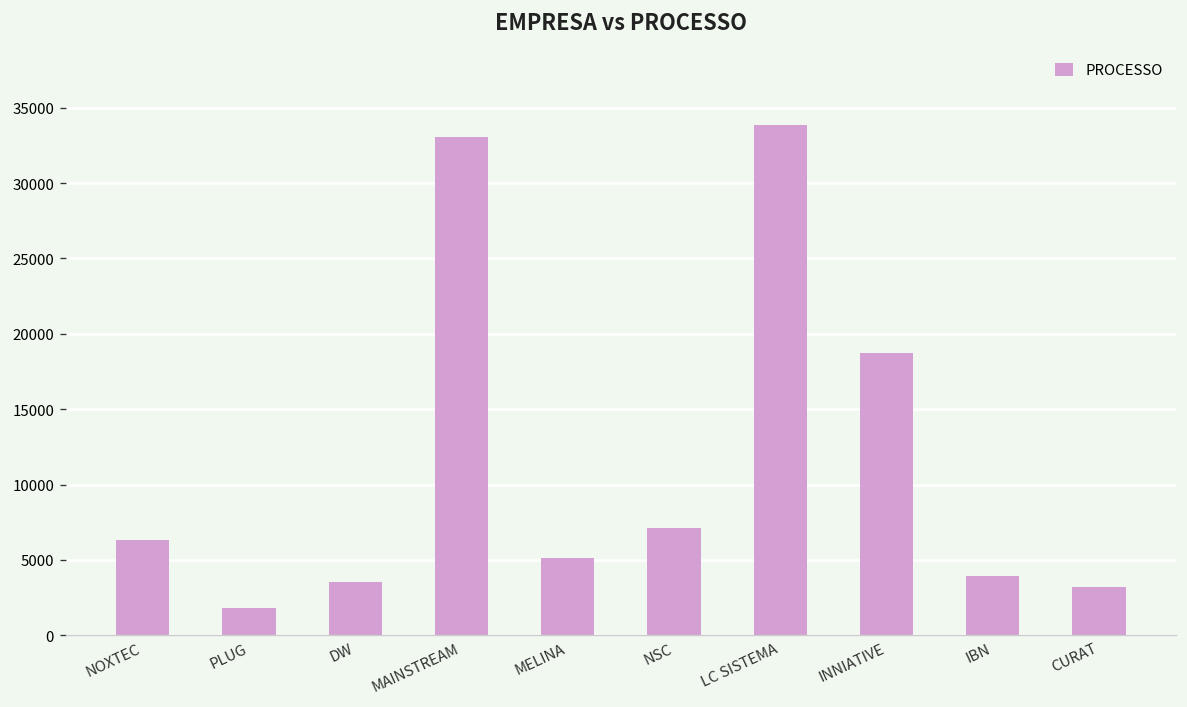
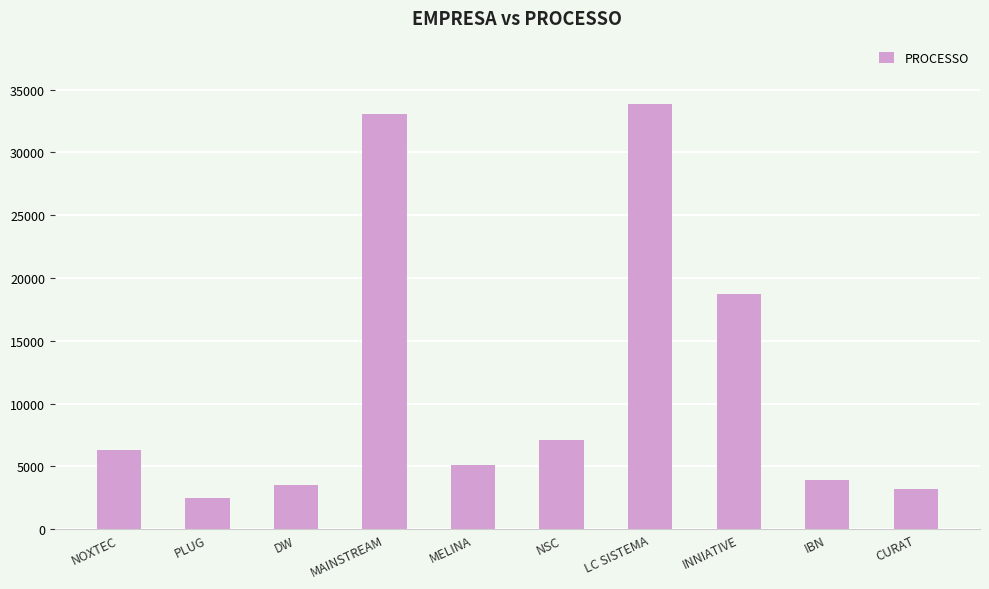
  {
    "NOXTEC": 6300,
-   "PLUG": 1800,
+   "PLUG": 2500,
    "DW": 3500,
    "MAINSTREAM": 33100,
    "MELINA": 5100,
    "NSC": 7100,
    "LC SISTEMA": 33800,
    "INNIATIVE": 18800,
    "IBN": 3900,
    "CURAT": 3200
  }
